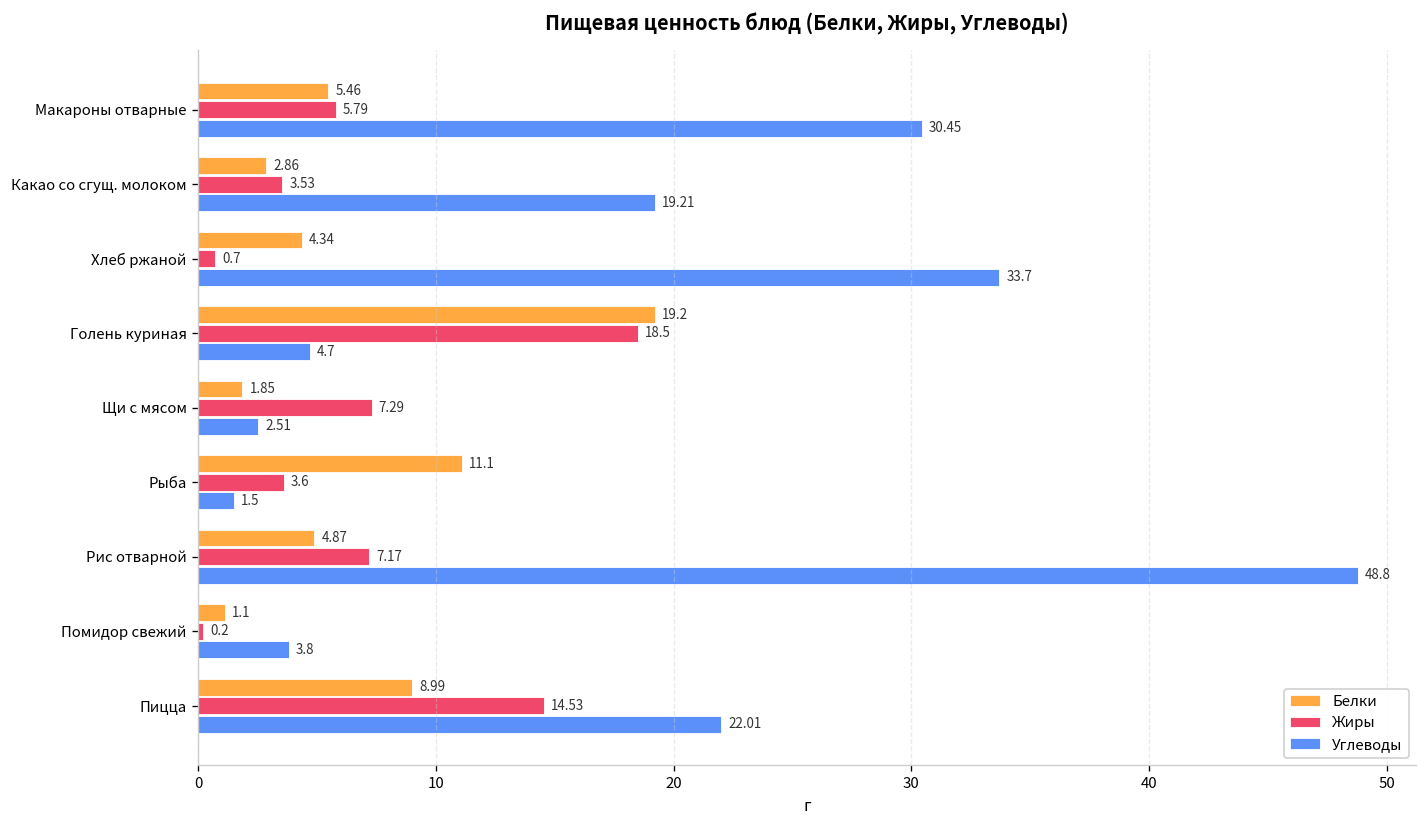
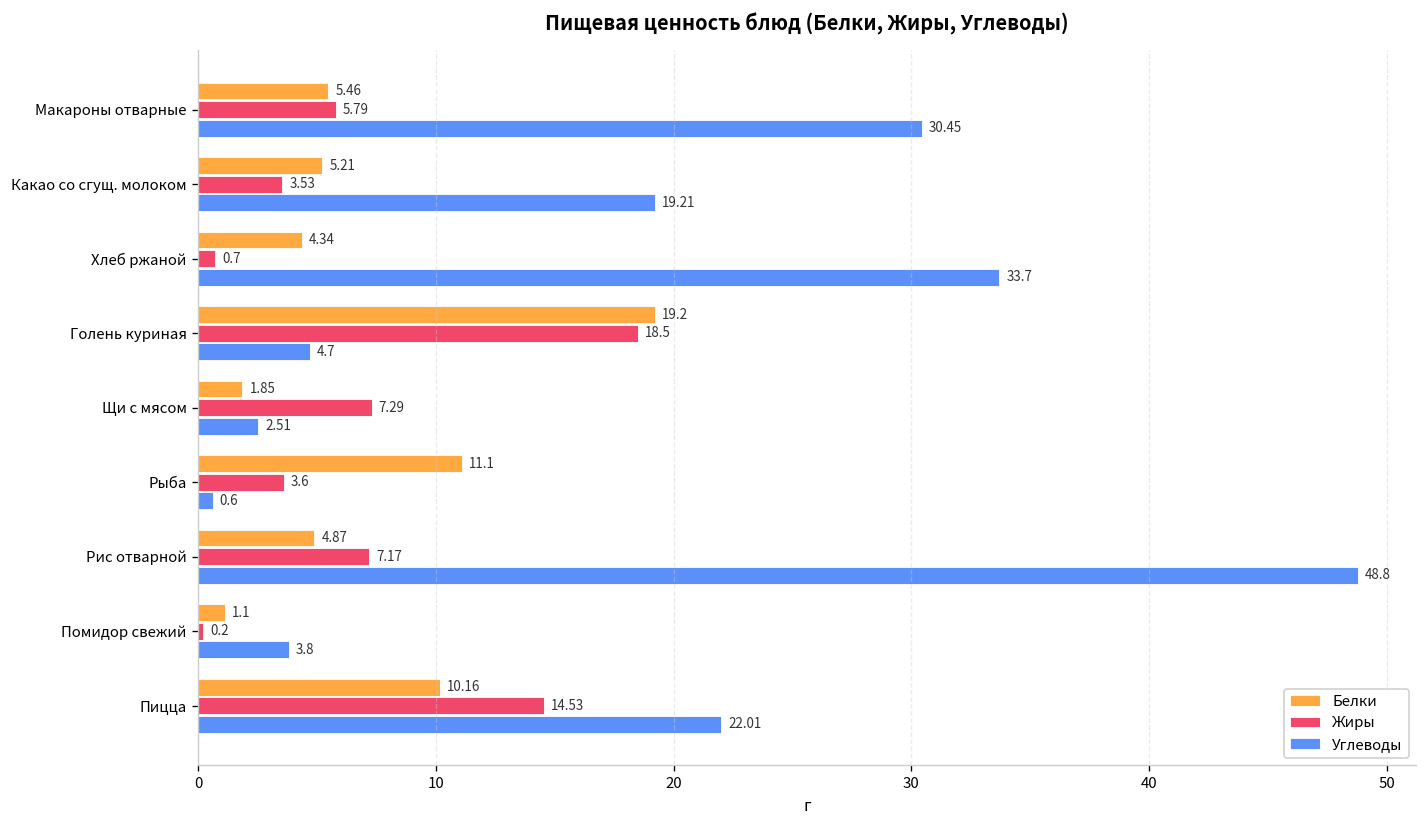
  {
    "Белки": {
      "Макароны отварные": 5.46,
-     "Какао со сгущ. молоком": 2.86,
+     "Какао со сгущ. молоком": 5.21,
      "Хлеб ржаной": 4.34,
      "Голень куриная": 19.2,
      "Щи с мясом": 1.85,
      "Рыба": 11.1,
      "Рис отварной": 4.87,
      "Помидор свежий": 1.1,
-     "Пицца": 8.99
+     "Пицца": 10.16
    },
    "Жиры": {
      "Макароны отварные": 5.79,
      "Какао со сгущ. молоком": 3.53,
      "Хлеб ржаной": 0.7,
      "Голень куриная": 18.5,
      "Щи с мясом": 7.29,
      "Рыба": 3.6,
      "Рис отварной": 7.17,
      "Помидор свежий": 0.2,
      "Пицца": 14.53
    },
    "Углеводы": {
      "Макароны отварные": 30.45,
      "Какао со сгущ. молоком": 19.21,
      "Хлеб ржаной": 33.7,
      "Голень куриная": 4.7,
      "Щи с мясом": 2.51,
-     "Рыба": 1.5,
+     "Рыба": 0.6,
      "Рис отварной": 48.8,
      "Помидор свежий": 3.8,
      "Пицца": 22.01
    }
  }
